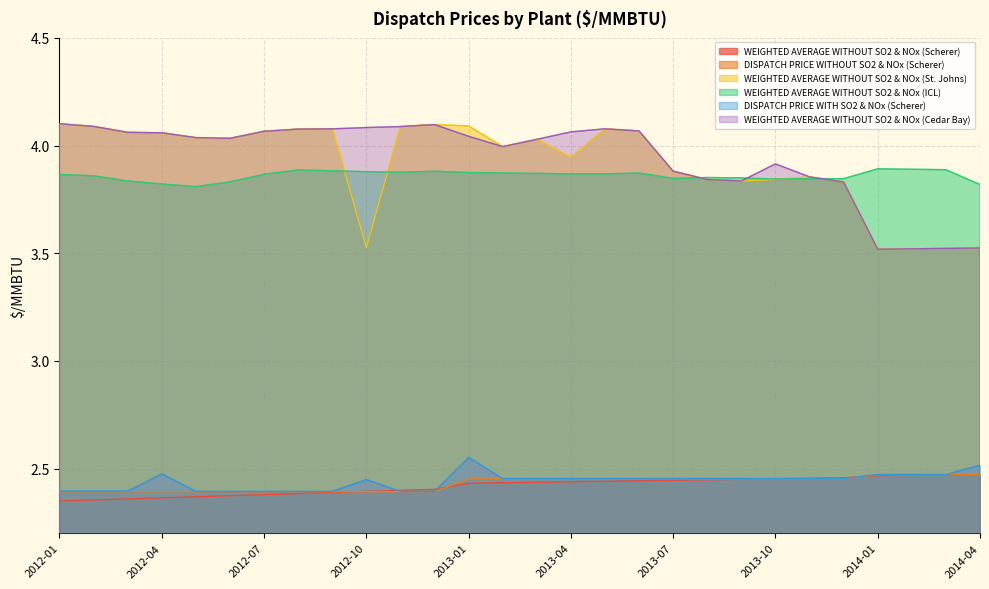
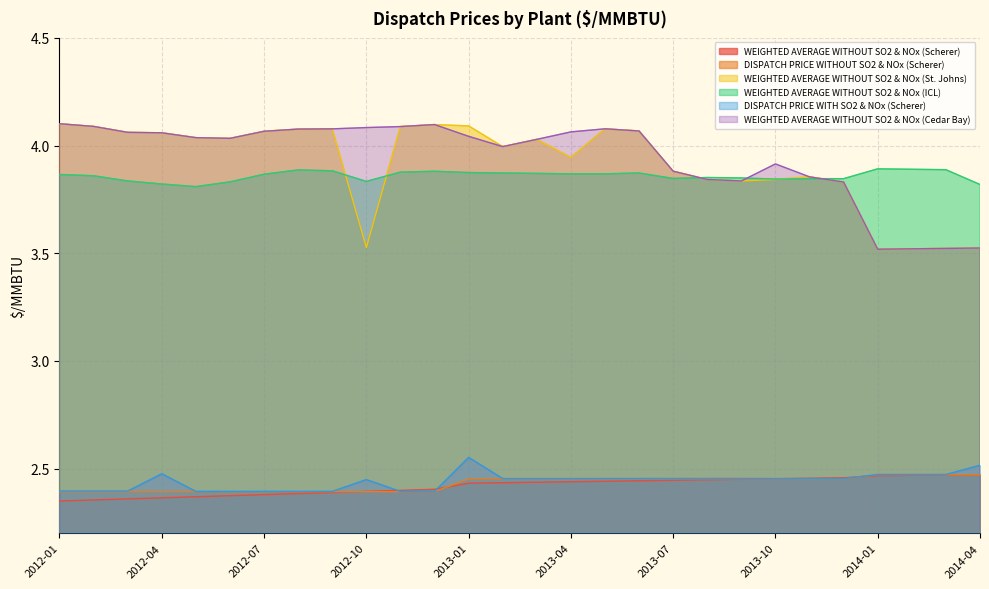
  {
    "WEIGHTED AVERAGE WITHOUT SO2 & NOx (St. Johns)": {
      "2012-10": 3.53,
      "2013-01": 4.09,
      "2013-04": 3.94
    },
    "WEIGHTED AVERAGE WITHOUT SO2 & NOx (ICL)": {
      "2012-01": 3.87,
      "2012-04": 3.82,
      "2012-07": 3.87,
-     "2012-10": 3.88,
+     "2012-10": 3.83,
      "2013-01": 3.87,
      "2013-04": 3.87,
      "2013-07": 3.85,
      "2014-01": 3.89,
      "2014-04": 3.82
    },
    "DISPATCH PRICE WITH SO2 & NOx (Scherer)": {
      "2012-04": 2.48,
      "2012-10": 2.45,
      "2013-01": 2.55,
      "2014-04": 2.52
    },
    "WEIGHTED AVERAGE WITHOUT SO2 & NOx (Cedar Bay)": {
      "2012-10": 4.08,
      "2013-01": 4.04,
      "2013-04": 4.06,
      "2013-10": 3.91
    }
  }
